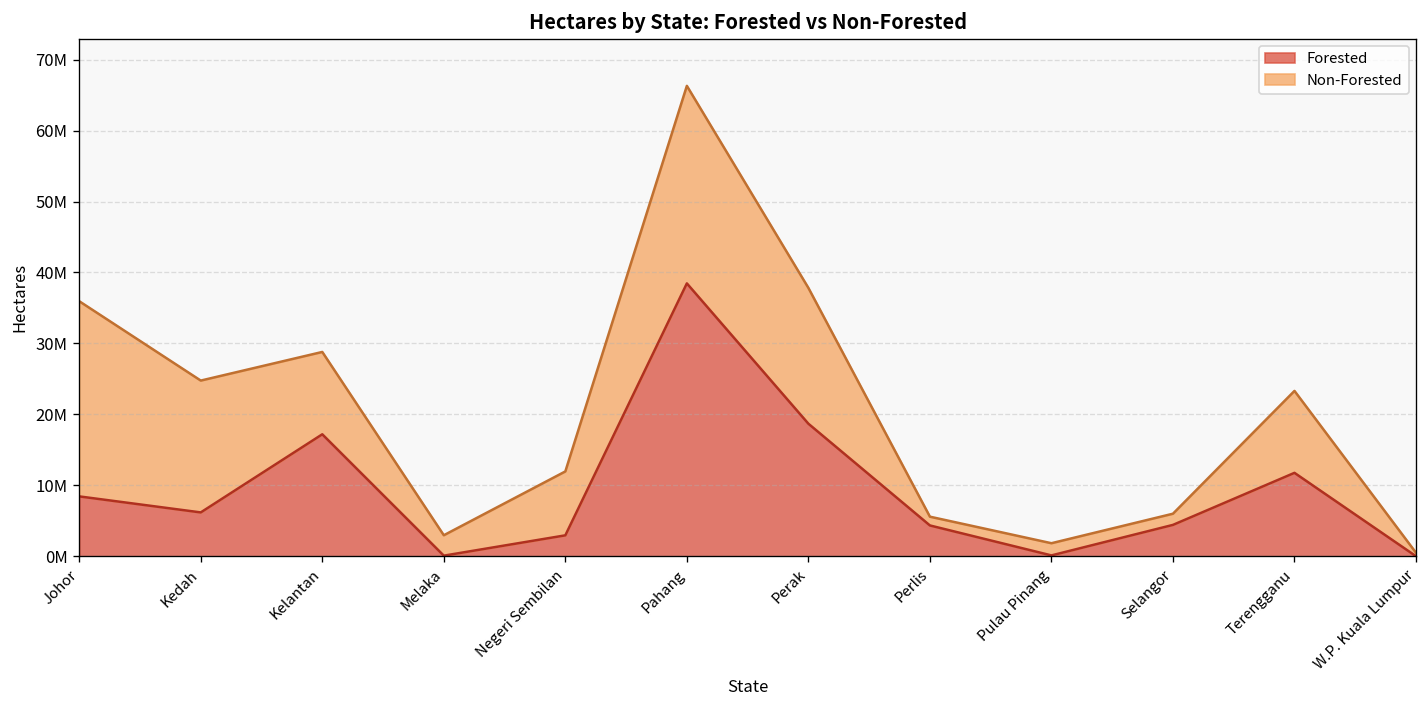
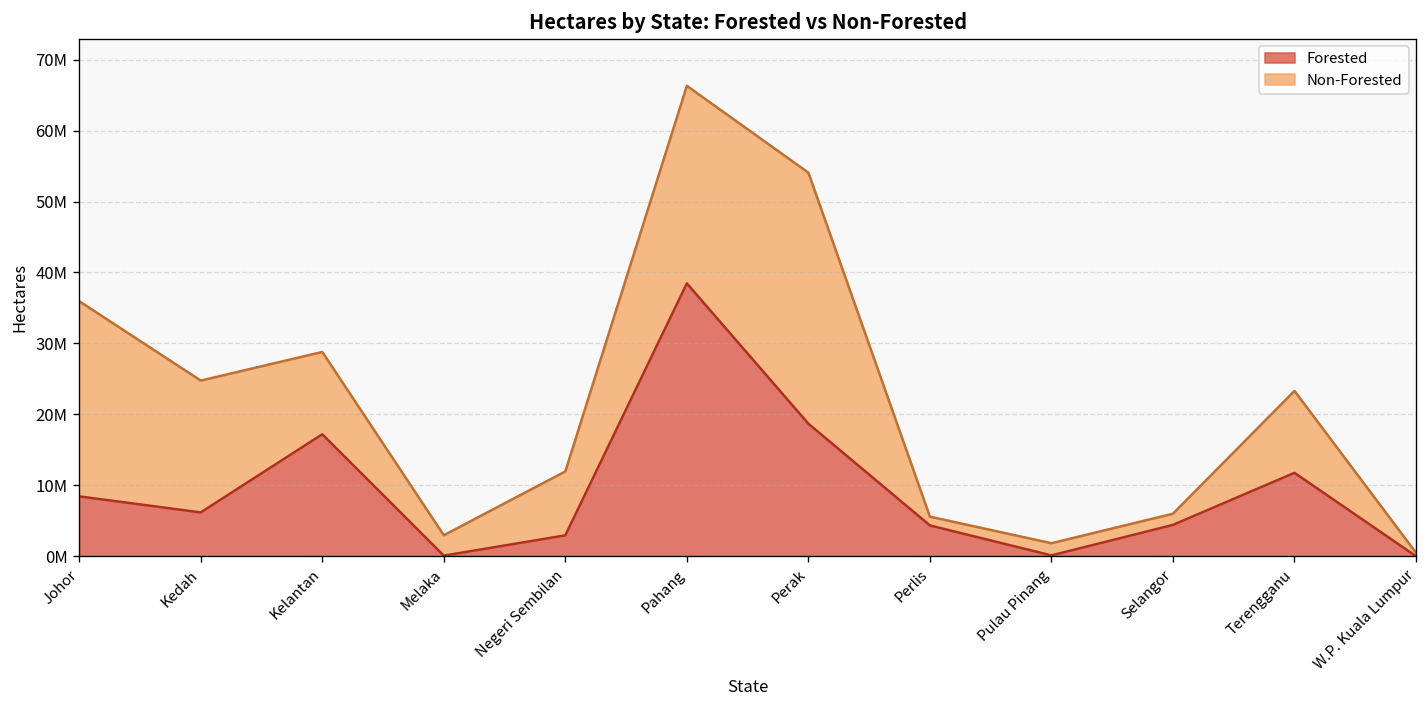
  {
    "Forested": {
      "Johor": 8000000,
      "Kedah": 6000000,
      "Kelantan": 17000000,
      "Melaka": 0,
      "Negeri Sembilan": 3000000,
      "Pahang": 38000000,
      "Perak": 19000000,
      "Perlis": 4000000,
      "Pulau Pinang": 0,
      "Selangor": 4000000,
      "Terengganu": 12000000,
      "W.P. Kuala Lumpur": 0
    },
    "Non-Forested": {
      "Johor": 27000000,
      "Kedah": 19000000,
      "Kelantan": 12000000,
      "Melaka": 3000000,
      "Negeri Sembilan": 9000000,
      "Pahang": 28000000,
-     "Perak": 19000000,
+     "Perak": 35000000,
      "Perlis": 1000000,
      "Pulau Pinang": 2000000,
      "Selangor": 2000000,
      "Terengganu": 12000000,
      "W.P. Kuala Lumpur": 0
    }
  }
